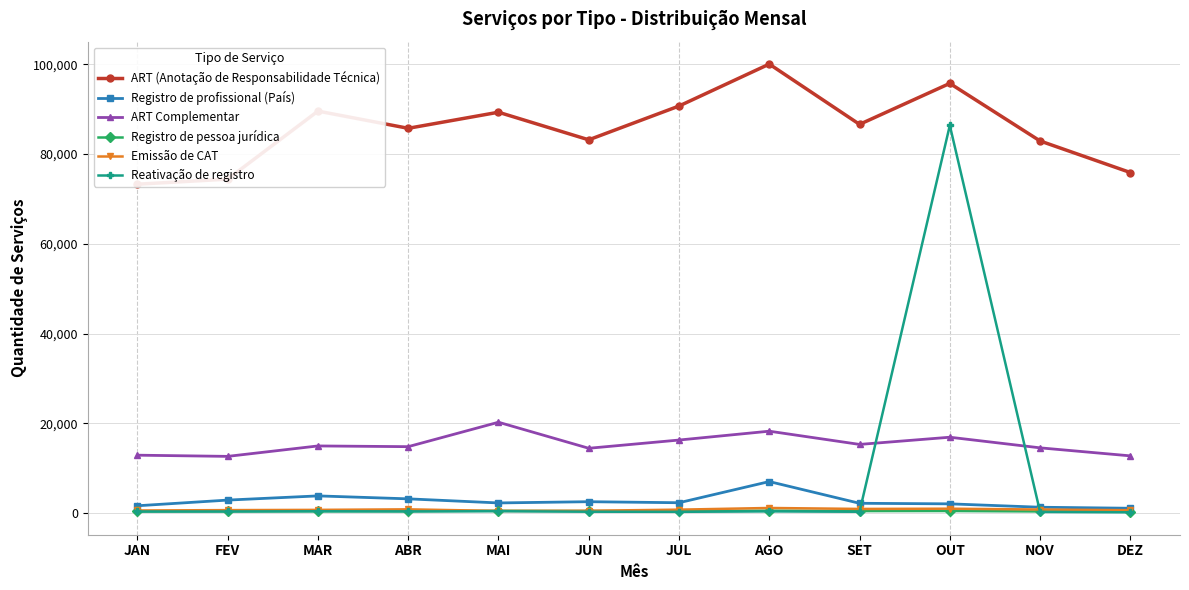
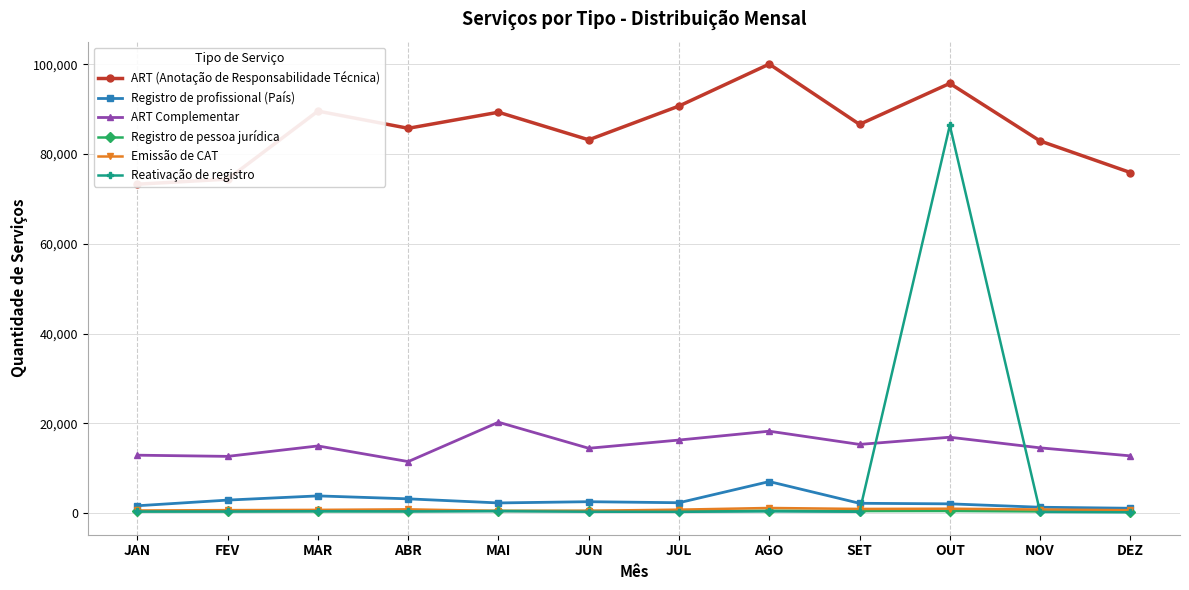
  {
    "ART (Anotação de Responsabilidade Técnica)": {
      "ABR": "86,000",
      "MAI": "89,000",
      "JUN": "83,000",
      "JUL": "91,000",
      "AGO": "100,000",
      "SET": "87,000",
      "OUT": "96,000",
      "NOV": "83,000",
      "DEZ": "76,000"
    },
    "Registro de profissional (País)": {
      "JAN": "2,000",
      "FEV": "3,000",
      "MAR": "4,000",
      "ABR": "3,000",
      "MAI": "2,000",
      "JUN": "3,000",
      "JUL": "2,000",
      "AGO": "7,000",
      "SET": "2,000",
      "OUT": "2,000"
    },
    "ART Complementar": {
      "JAN": "13,000",
      "FEV": "13,000",
      "MAR": "15,000",
-     "ABR": "15,000",
+     "ABR": "12,000",
      "MAI": "20,000",
      "JUN": "14,000",
      "JUL": "16,000",
      "AGO": "18,000",
      "SET": "15,000",
      "OUT": "17,000",
      "NOV": "15,000",
      "DEZ": "13,000"
    },
    "Emissão de CAT": {
      "AGO": "1,000"
    }
  }
